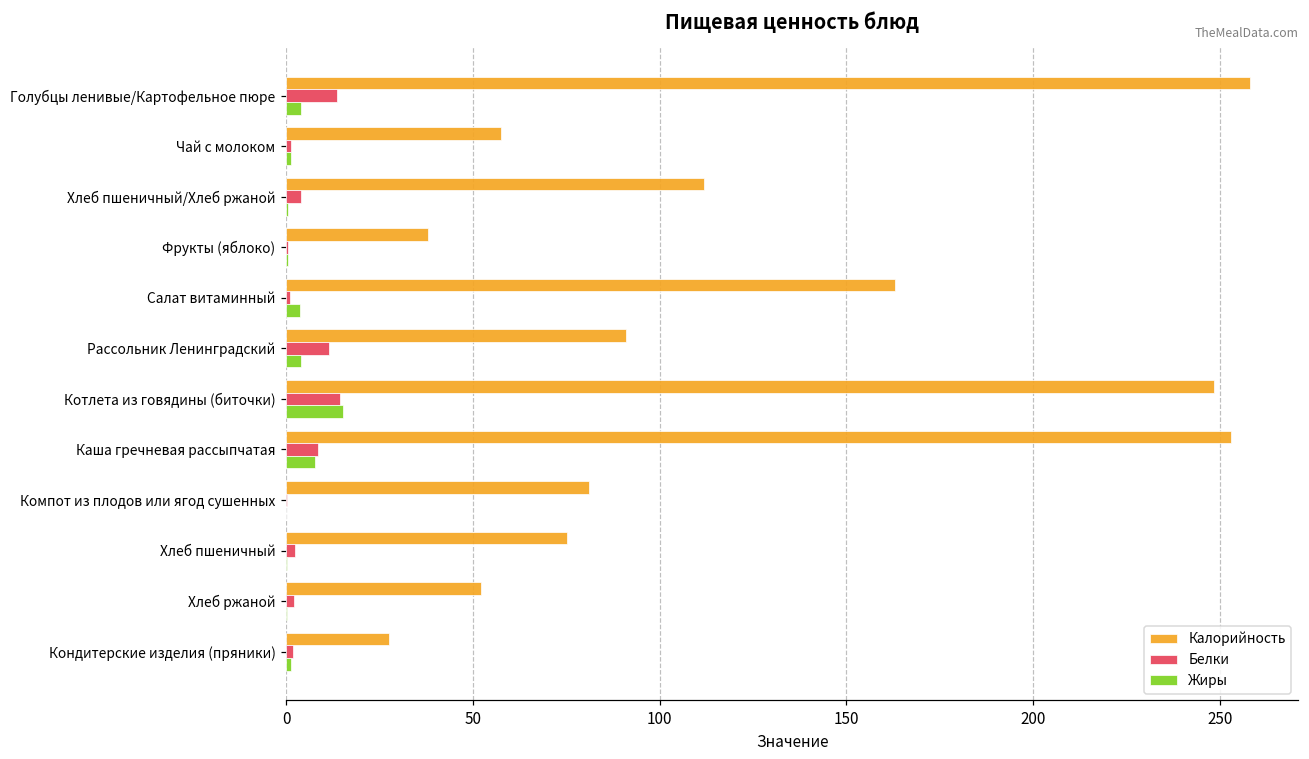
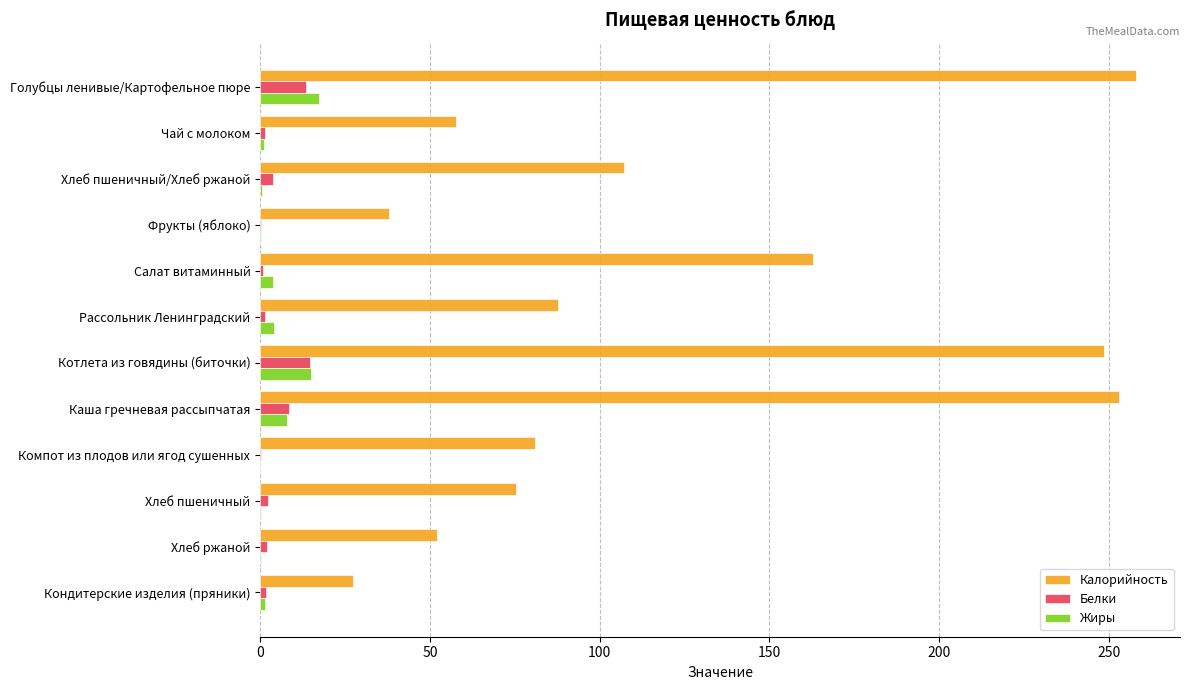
  {
    "Калорийность": {
      "Голубцы ленивые/Картофельное пюре": 258,
      "Чай с молоком": 58,
-     "Хлеб пшеничный/Хлеб ржаной": 112,
+     "Хлеб пшеничный/Хлеб ржаной": 107,
      "Фрукты (яблоко)": 38,
      "Салат витаминный": 163,
-     "Рассольник Ленинградский": 91,
+     "Рассольник Ленинградский": 88,
      "Котлета из говядины (биточки)": 248,
      "Каша гречневая рассыпчатая": 253,
      "Компот из плодов или ягод сушенных": 81,
      "Хлеб пшеничный": 75,
      "Хлеб ржаной": 52,
      "Кондитерские изделия (пряники)": 28
    },
    "Белки": {
      "Голубцы ленивые/Картофельное пюре": 14,
      "Чай с молоком": 1,
      "Хлеб пшеничный/Хлеб ржаной": 4,
      "Салат витаминный": 1,
-     "Рассольник Ленинградский": 12,
+     "Рассольник Ленинградский": 1,
      "Котлета из говядины (биточки)": 15,
      "Каша гречневая рассыпчатая": 9,
      "Хлеб пшеничный": 2,
      "Хлеб ржаной": 2,
      "Кондитерские изделия (пряники)": 2
    },
    "Жиры": {
-     "Голубцы ленивые/Картофельное пюре": 4,
+     "Голубцы ленивые/Картофельное пюре": 17,
      "Чай с молоком": 1,
      "Салат витаминный": 4,
      "Рассольник Ленинградский": 4,
      "Котлета из говядины (биточки)": 15,
      "Каша гречневая рассыпчатая": 8,
      "Компот из плодов или ягод сушенных": 0,
      "Кондитерские изделия (пряники)": 1
    }
  }
